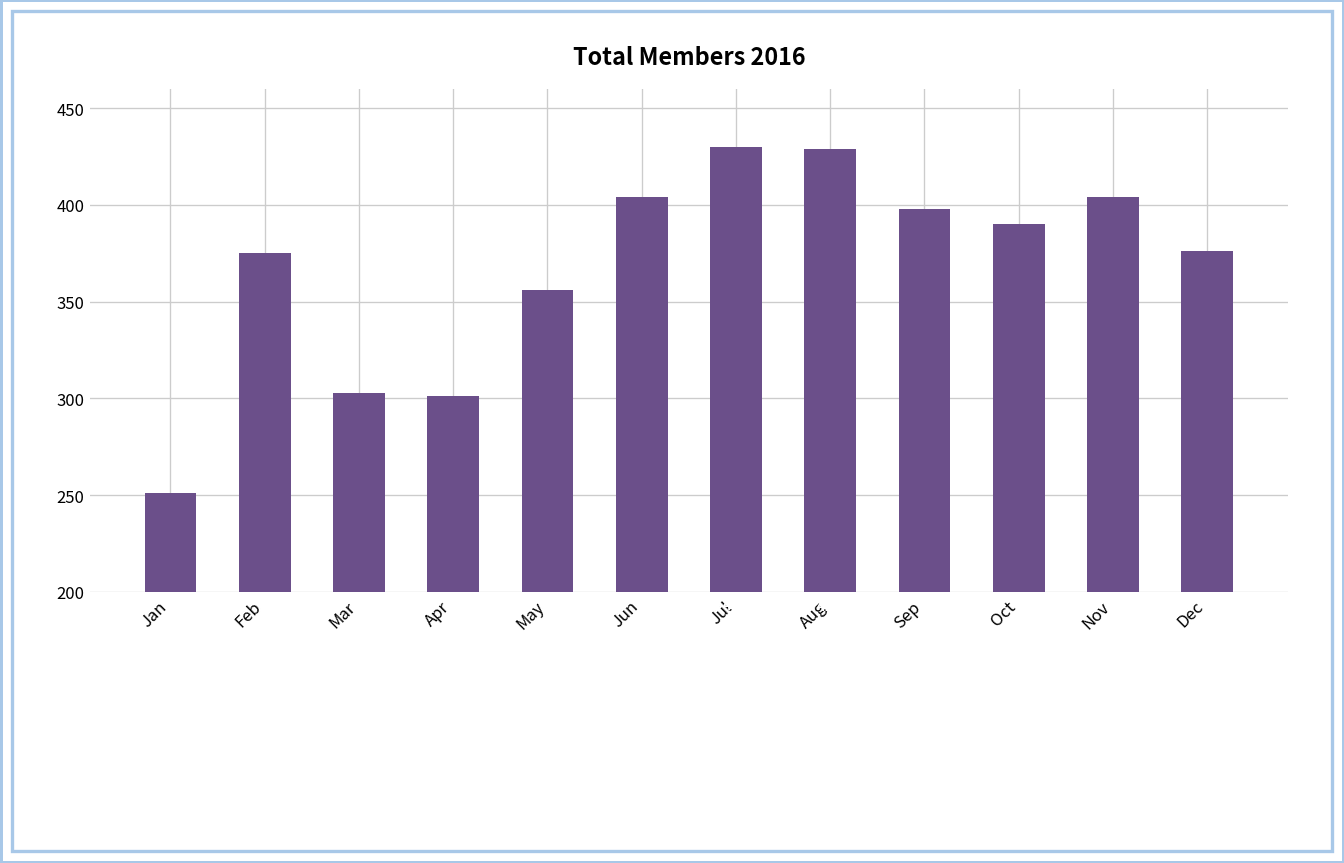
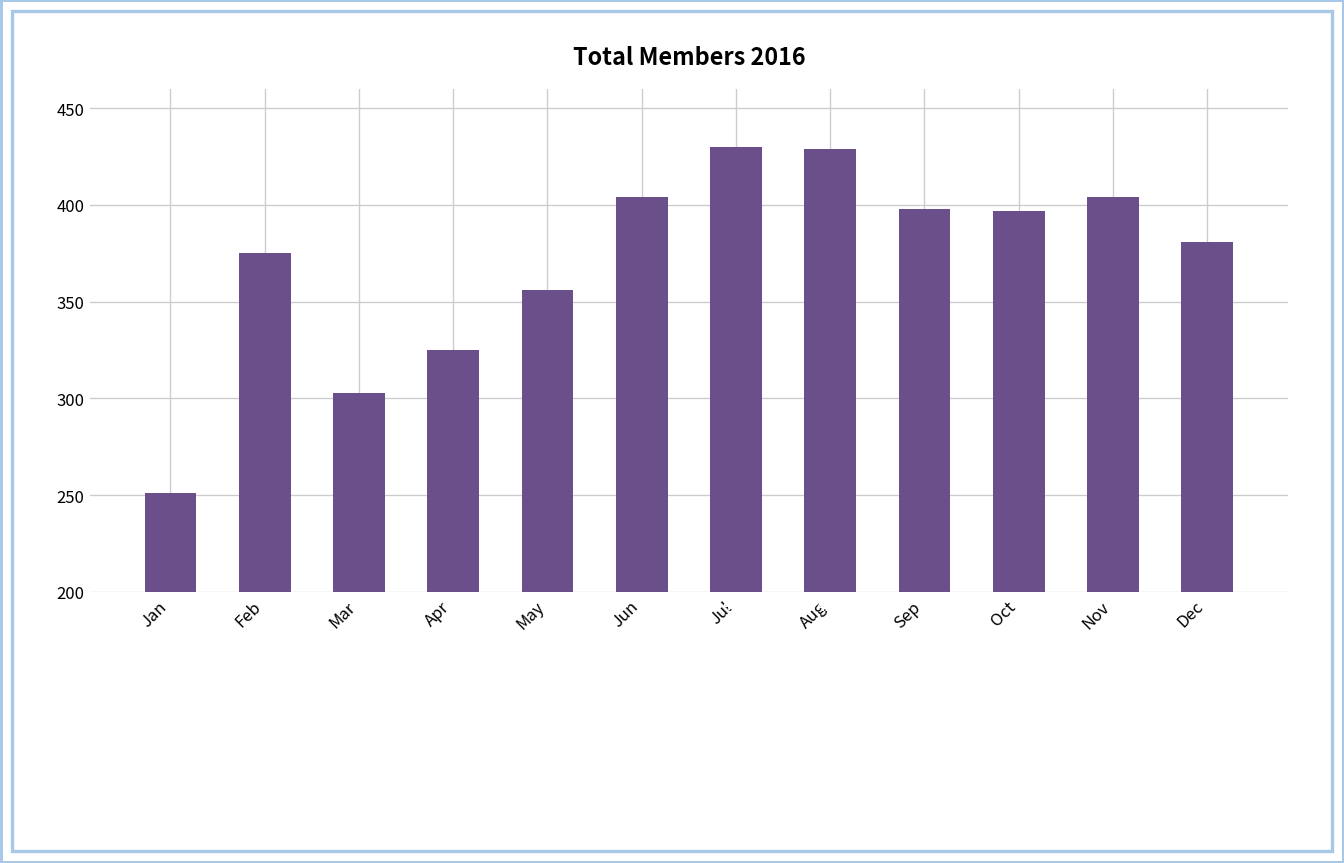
  {
    "Jan": 251,
    "Feb": 375,
    "Mar": 303,
-   "Apr": 301,
+   "Apr": 325,
    "May": 356,
    "Jun": 404,
    "Jul": 430,
    "Aug": 429,
    "Sep": 398,
-   "Oct": 390,
+   "Oct": 397,
    "Nov": 404,
-   "Dec": 376
+   "Dec": 381
  }
